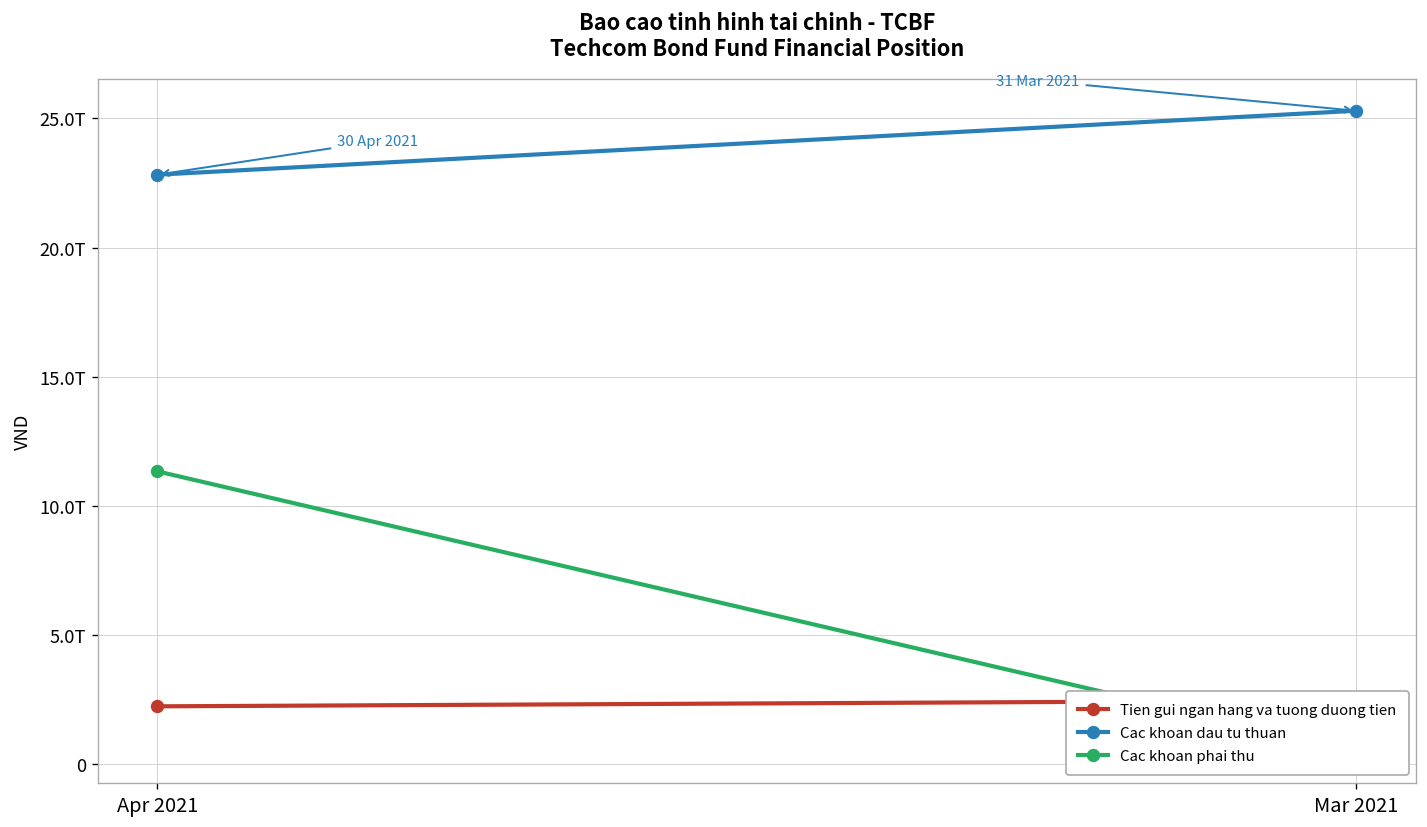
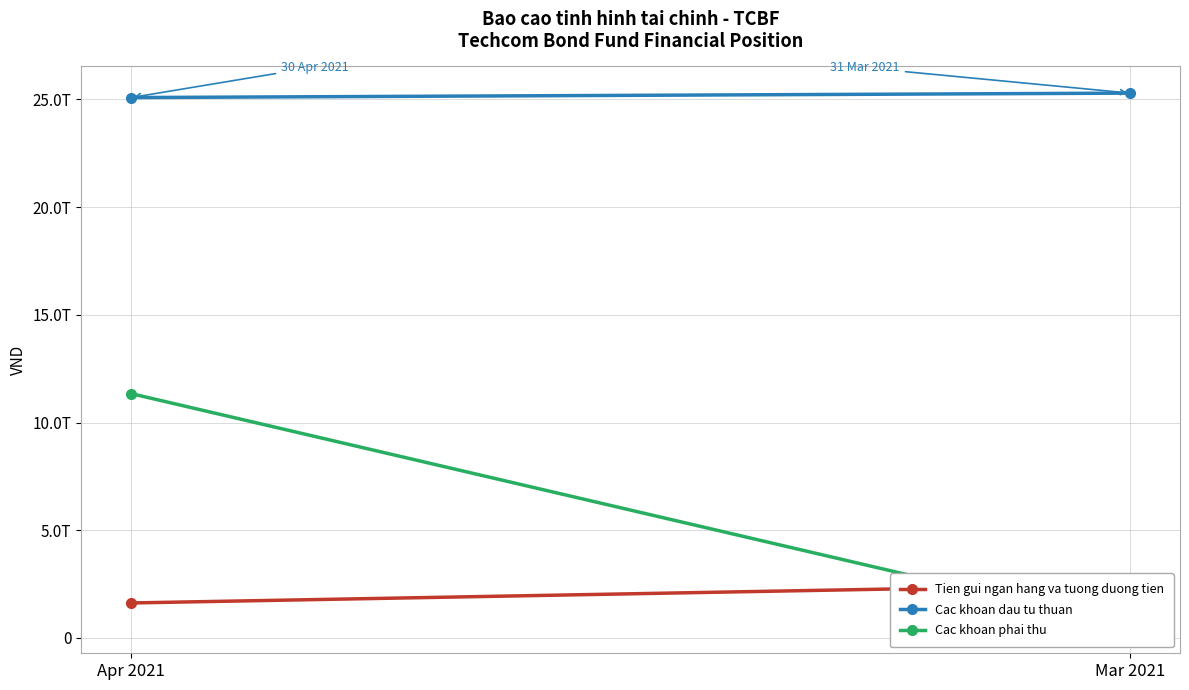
  {
    "Tien gui ngan hang va tuong duong tien": {
-     "Apr 2021": "2.2T"
+     "Apr 2021": "1.6T"
    },
    "Cac khoan dau tu thuan": {
-     "Apr 2021": "22.8T"
+     "Apr 2021": "25.1T"
    },
    "Cac khoan phai thu": {
      "Apr 2021": "11.3T"
    }
  }
